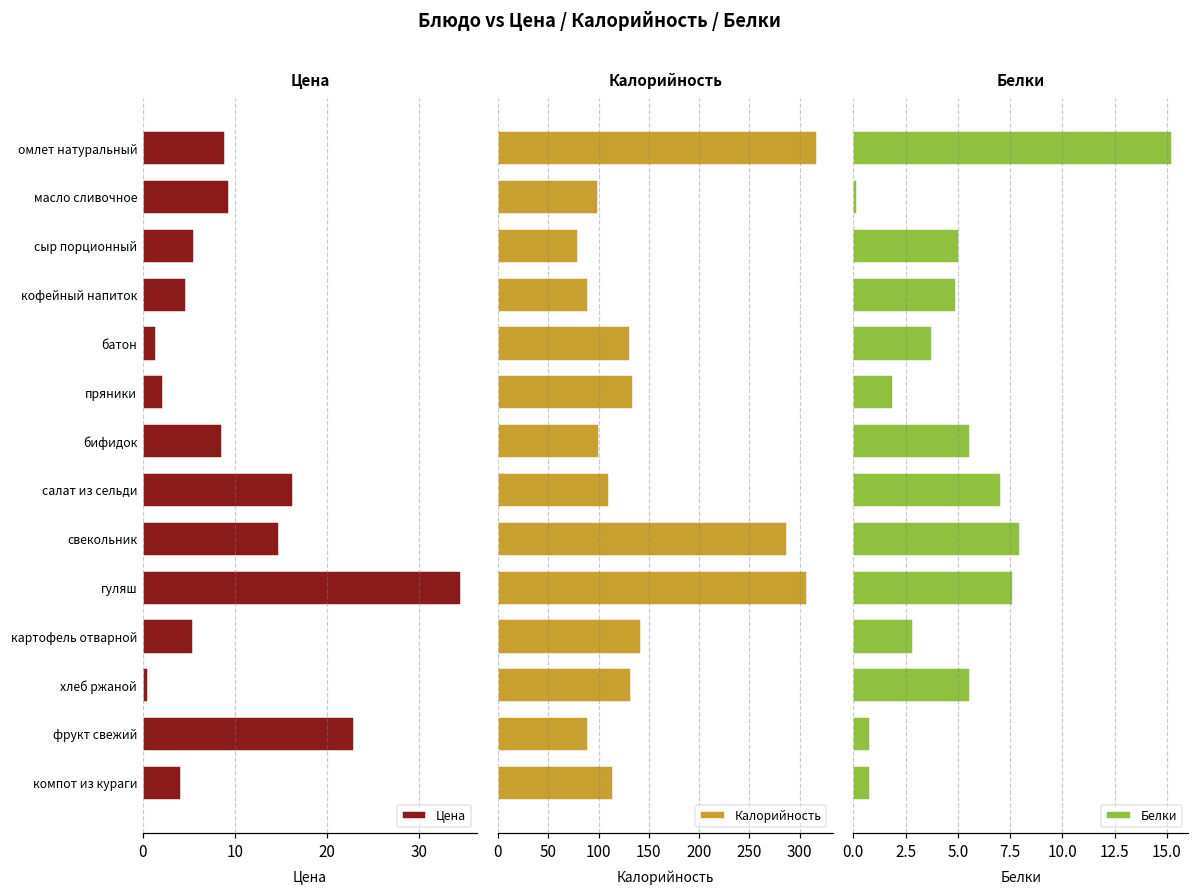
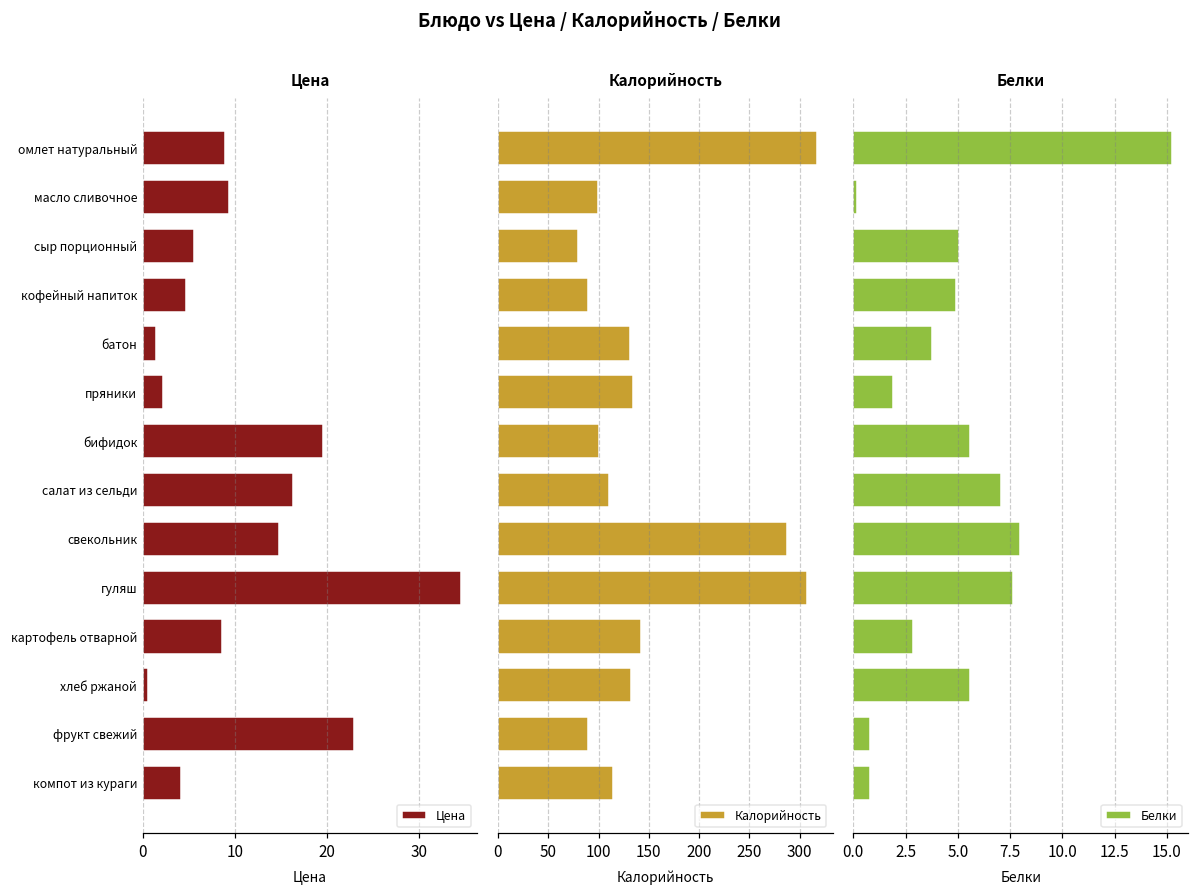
  {
    "Цена": {
      "омлет натуральный": 9,
      "масло сливочное": 9,
      "сыр порционный": 6,
      "кофейный напиток": 5,
      "батон": 2,
      "пряники": 2,
-     "бифидок": 9,
+     "бифидок": 20,
      "салат из сельди": 16,
      "свекольник": 15,
      "гуляш": 35,
-     "картофель отварной": 5,
+     "картофель отварной": 9,
      "хлеб ржаной": 1,
      "фрукт свежий": 23,
      "компот из кураги": 4
    }
  }
